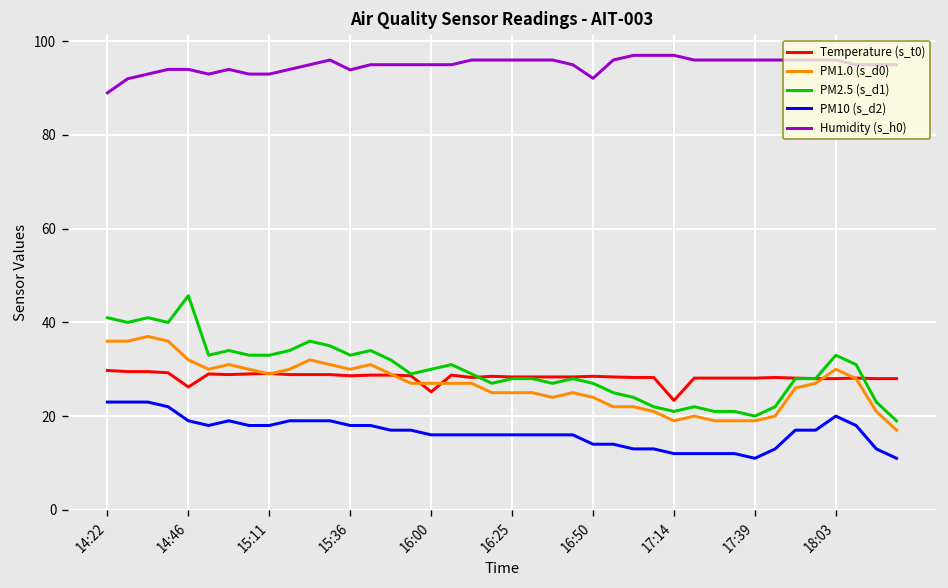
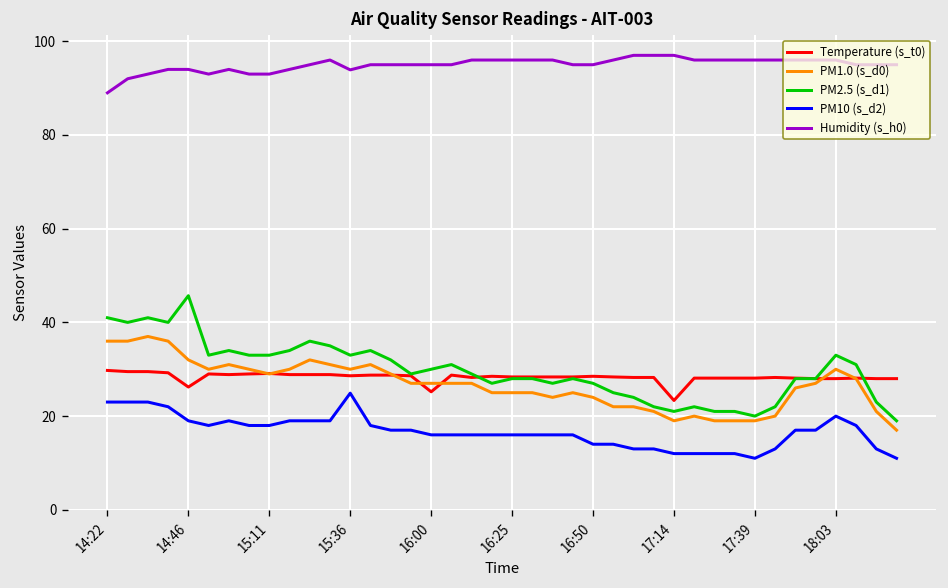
  {
    "Temperature (s_t0)": {
      "14:22": 30,
      "14:46": 26,
      "15:36": 29,
      "16:00": 25,
      "16:50": 29,
      "17:14": 23,
      "17:39": 28,
      "18:03": 28
    },
    "PM1.0 (s_d0)": {
      "14:22": 36,
      "14:46": 32,
      "15:36": 30,
      "16:00": 27,
      "16:25": 25,
      "16:50": 24,
      "17:14": 19,
      "17:39": 19,
      "18:03": 30
    },
    "PM2.5 (s_d1)": {
      "14:22": 41,
      "14:46": 46,
      "15:11": 33,
      "15:36": 33,
      "16:00": 30,
      "16:50": 27,
      "17:14": 21,
      "17:39": 20,
      "18:03": 33
    },
    "PM10 (s_d2)": {
      "14:22": 23,
      "14:46": 19,
      "15:11": 18,
-     "15:36": 18,
+     "15:36": 25,
      "16:00": 16,
      "16:25": 16,
      "16:50": 14,
      "17:14": 12,
      "17:39": 11,
      "18:03": 20
    },
    "Humidity (s_h0)": {
      "14:22": 89,
      "14:46": 94,
      "15:11": 93,
      "15:36": 94,
      "16:00": 95,
      "16:25": 96,
-     "16:50": 92,
+     "16:50": 95,
      "17:14": 97,
      "17:39": 96
    }
  }
